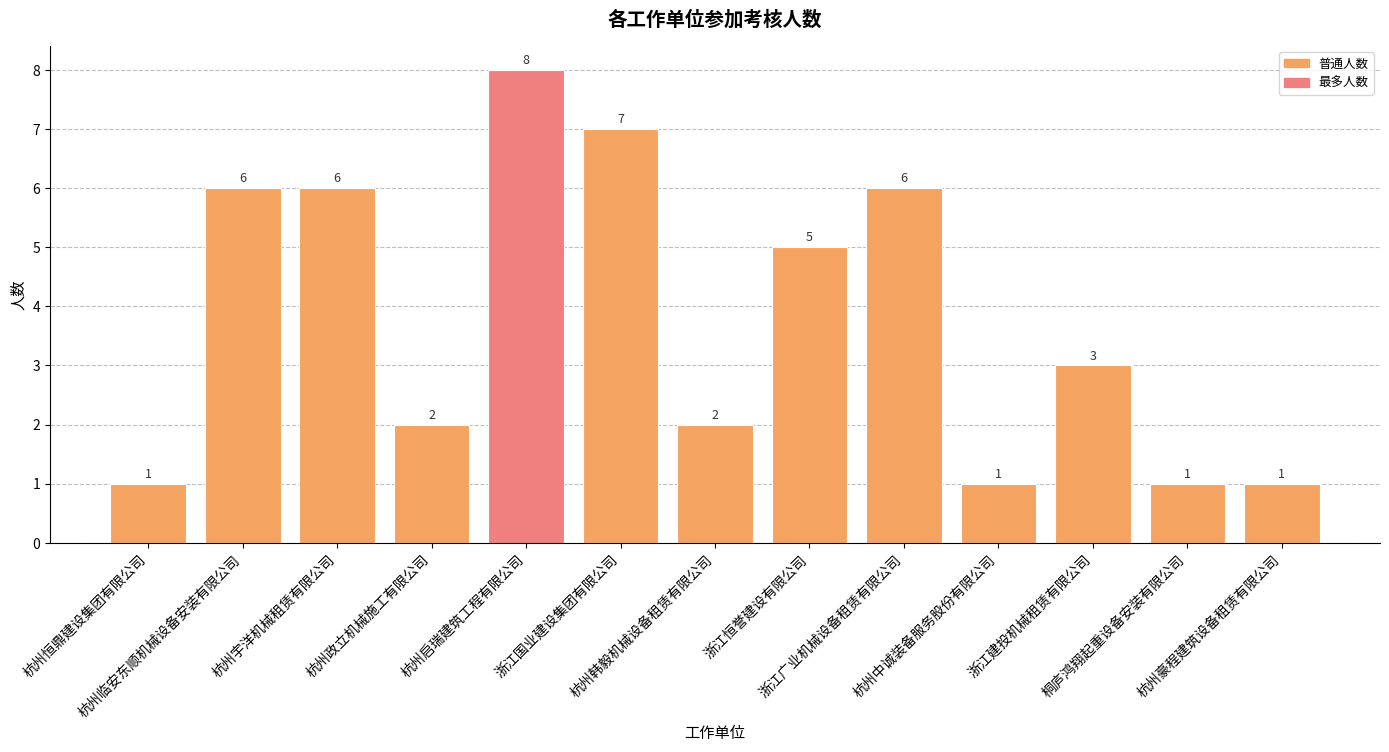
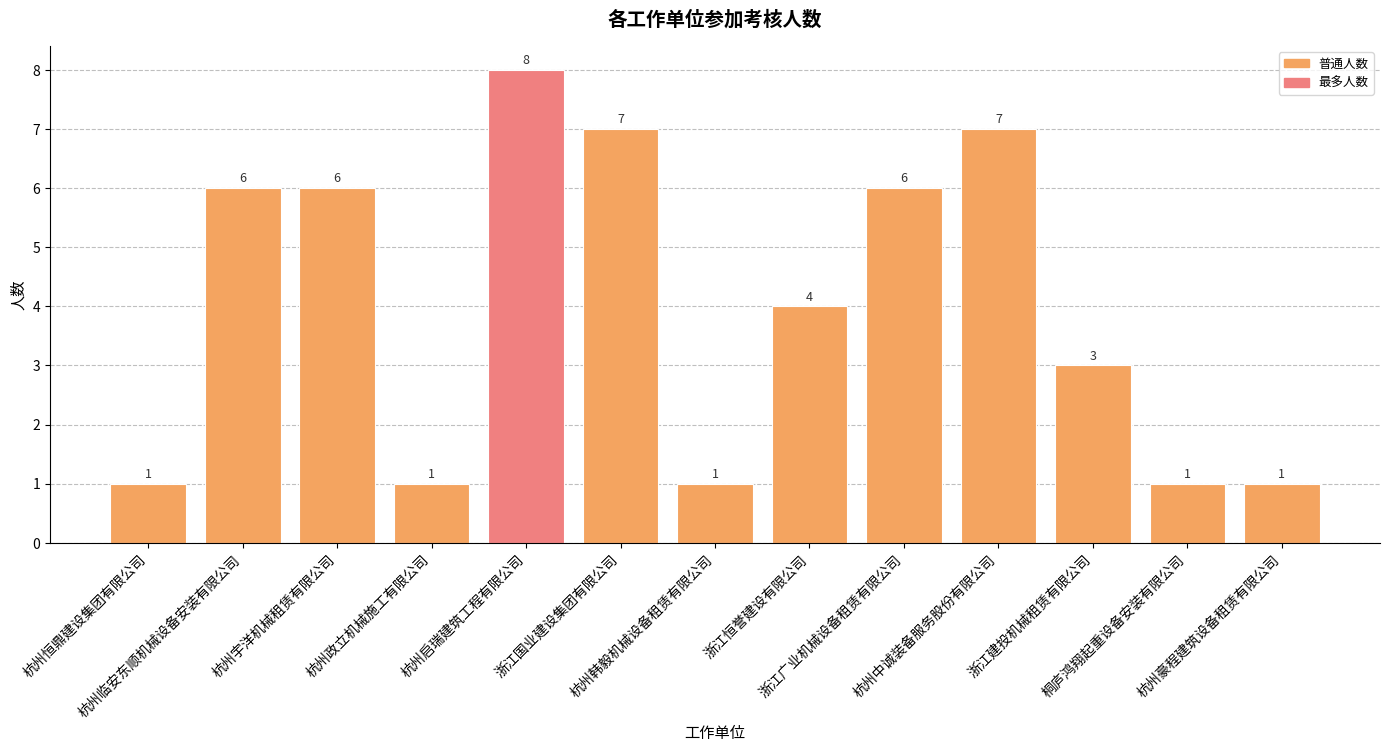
  {
    "杭州恒鼎建设集团有限公司": 1,
    "杭州临安东顺机械设备安装有限公司": 6,
    "杭州宇洋机械租赁有限公司": 6,
-   "杭州政立机械施工有限公司": 2,
+   "杭州政立机械施工有限公司": 1,
    "杭州启瑞建筑工程有限公司": 8,
    "浙江国业建设集团有限公司": 7,
-   "杭州韩毅机械设备租赁有限公司": 2,
-   "浙江恒誉建设有限公司": 5,
+   "杭州韩毅机械设备租赁有限公司": 1,
+   "浙江恒誉建设有限公司": 4,
    "浙江广业机械设备租赁有限公司": 6,
-   "杭州中诚装备服务股份有限公司": 1,
+   "杭州中诚装备服务股份有限公司": 7,
    "浙江建投机械租赁有限公司": 3,
    "桐庐鸿翔起重设备安装有限公司": 1,
    "杭州豪程建筑设备租赁有限公司": 1
  }
